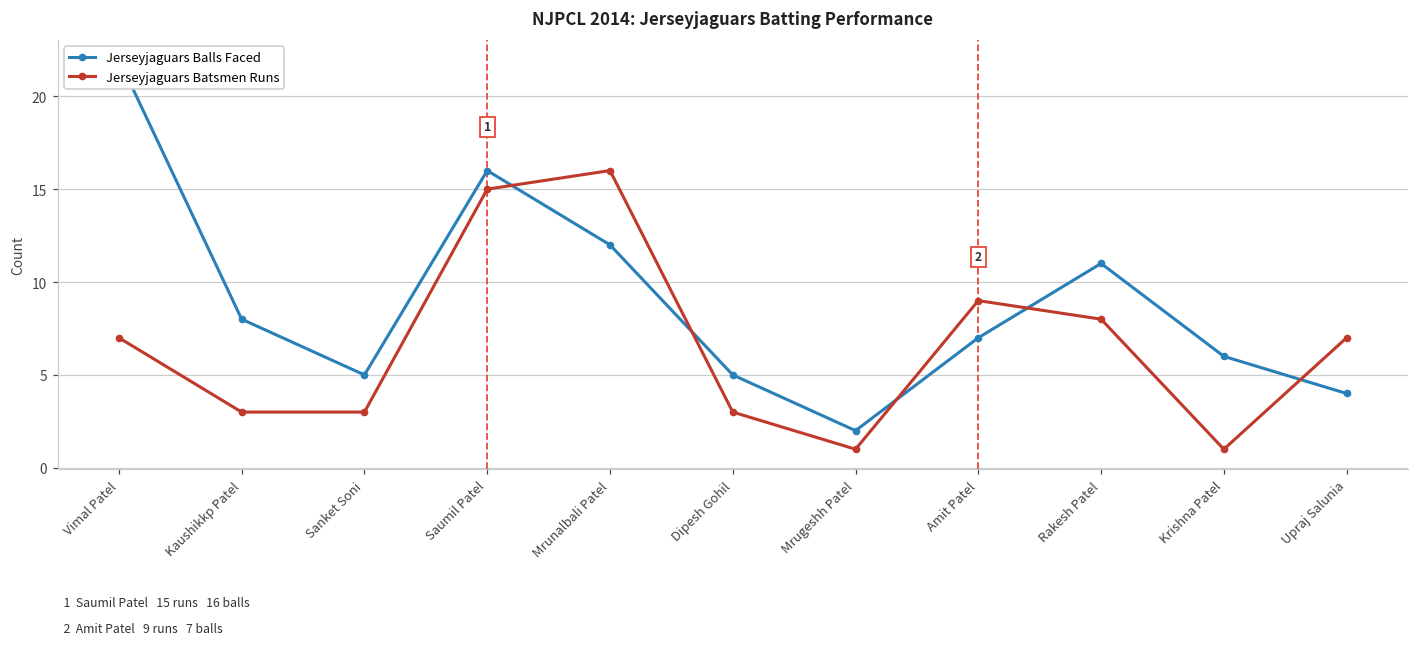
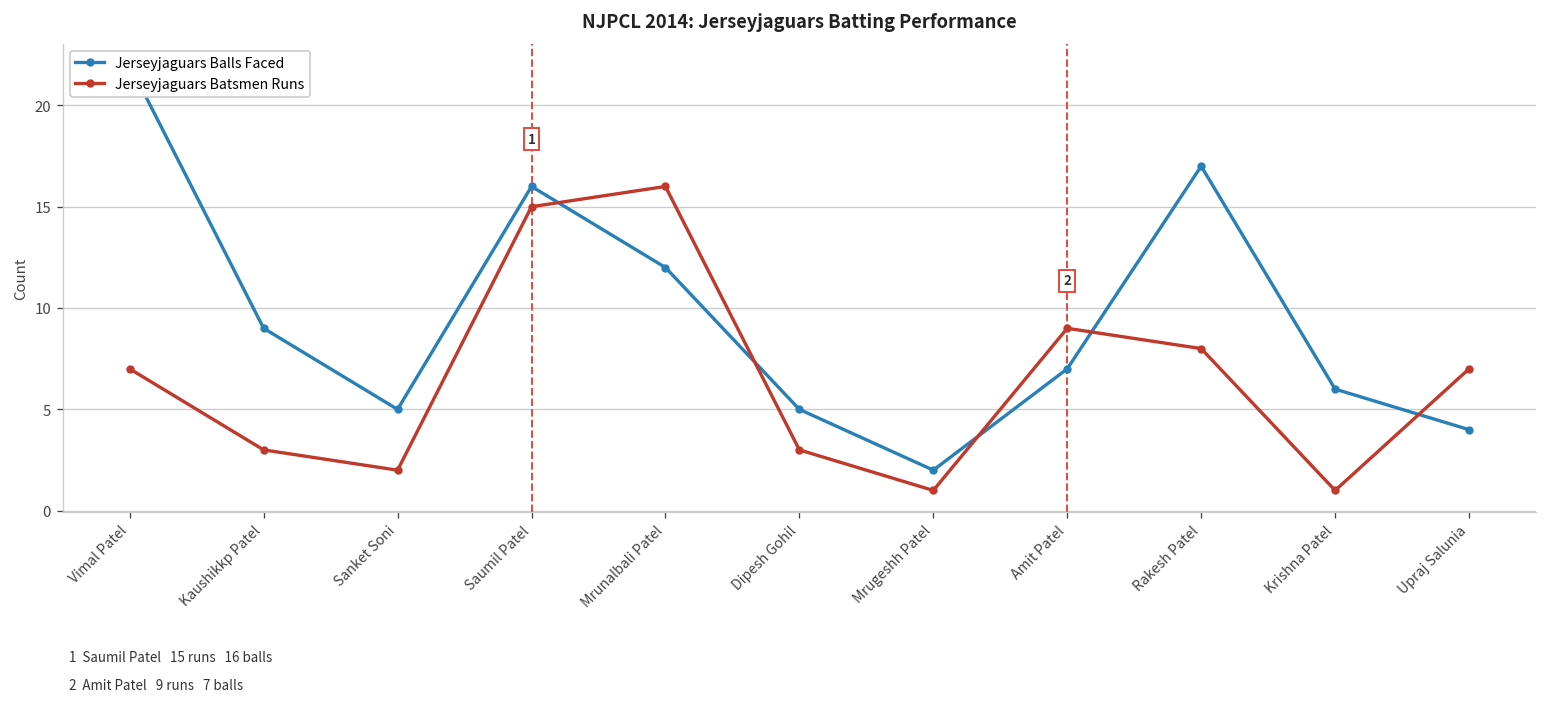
  {
    "Jerseyjaguars Balls Faced": {
-     "Kaushikkp Patel": 8,
+     "Kaushikkp Patel": 9,
      "Sanket Soni": 5,
      "Saumil Patel": 16,
      "Mrunalbali Patel": 12,
      "Dipesh Gohil": 5,
      "Mrugeshh Patel": 2,
      "Amit Patel": 7,
-     "Rakesh Patel": 11,
+     "Rakesh Patel": 17,
      "Krishna Patel": 6,
      "Upraj Salunia": 4
    },
    "Jerseyjaguars Batsmen Runs": {
      "Vimal Patel": 7,
      "Kaushikkp Patel": 3,
-     "Sanket Soni": 3,
+     "Sanket Soni": 2,
      "Saumil Patel": 15,
      "Mrunalbali Patel": 16,
      "Dipesh Gohil": 3,
      "Mrugeshh Patel": 1,
      "Amit Patel": 9,
      "Rakesh Patel": 8,
      "Krishna Patel": 1,
      "Upraj Salunia": 7
    }
  }
